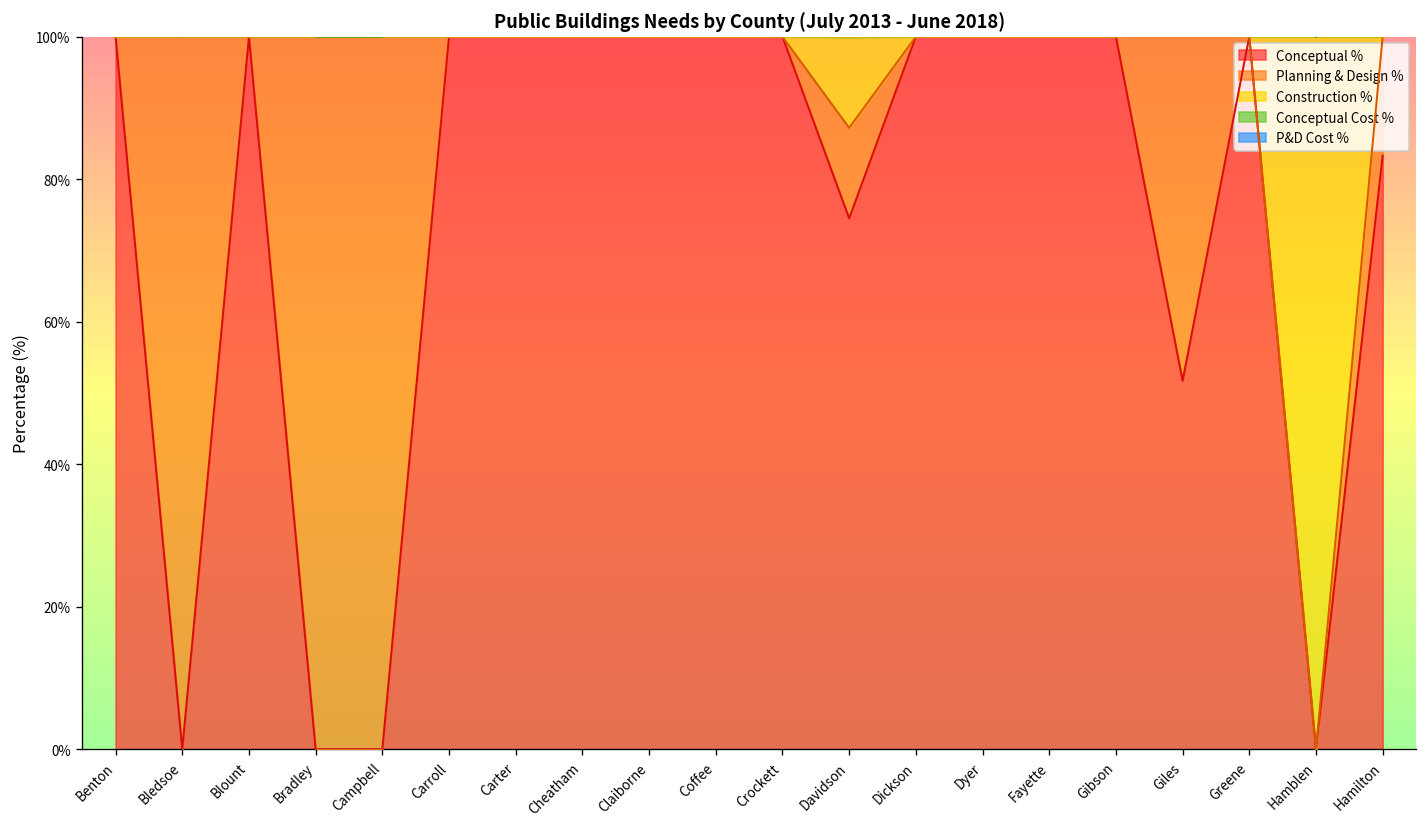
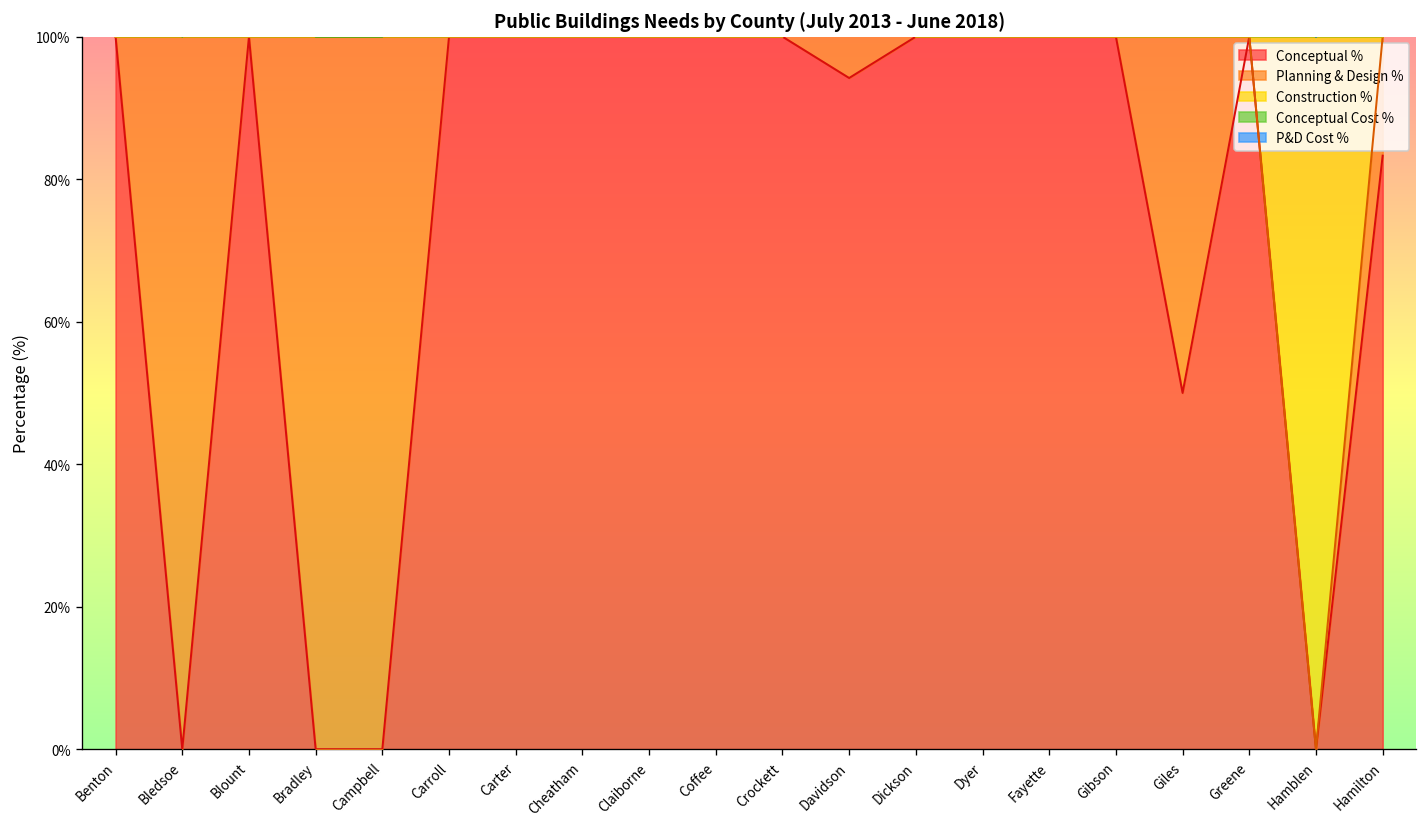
  {
    "Conceptual %": {
      "Bledsoe": "0%",
      "Bradley": "0%",
      "Campbell": "0%",
-     "Davidson": "75%",
-     "Giles": "52%",
+     "Davidson": "94%",
+     "Giles": "50%",
      "Hamilton": "83%"
    }
  }
